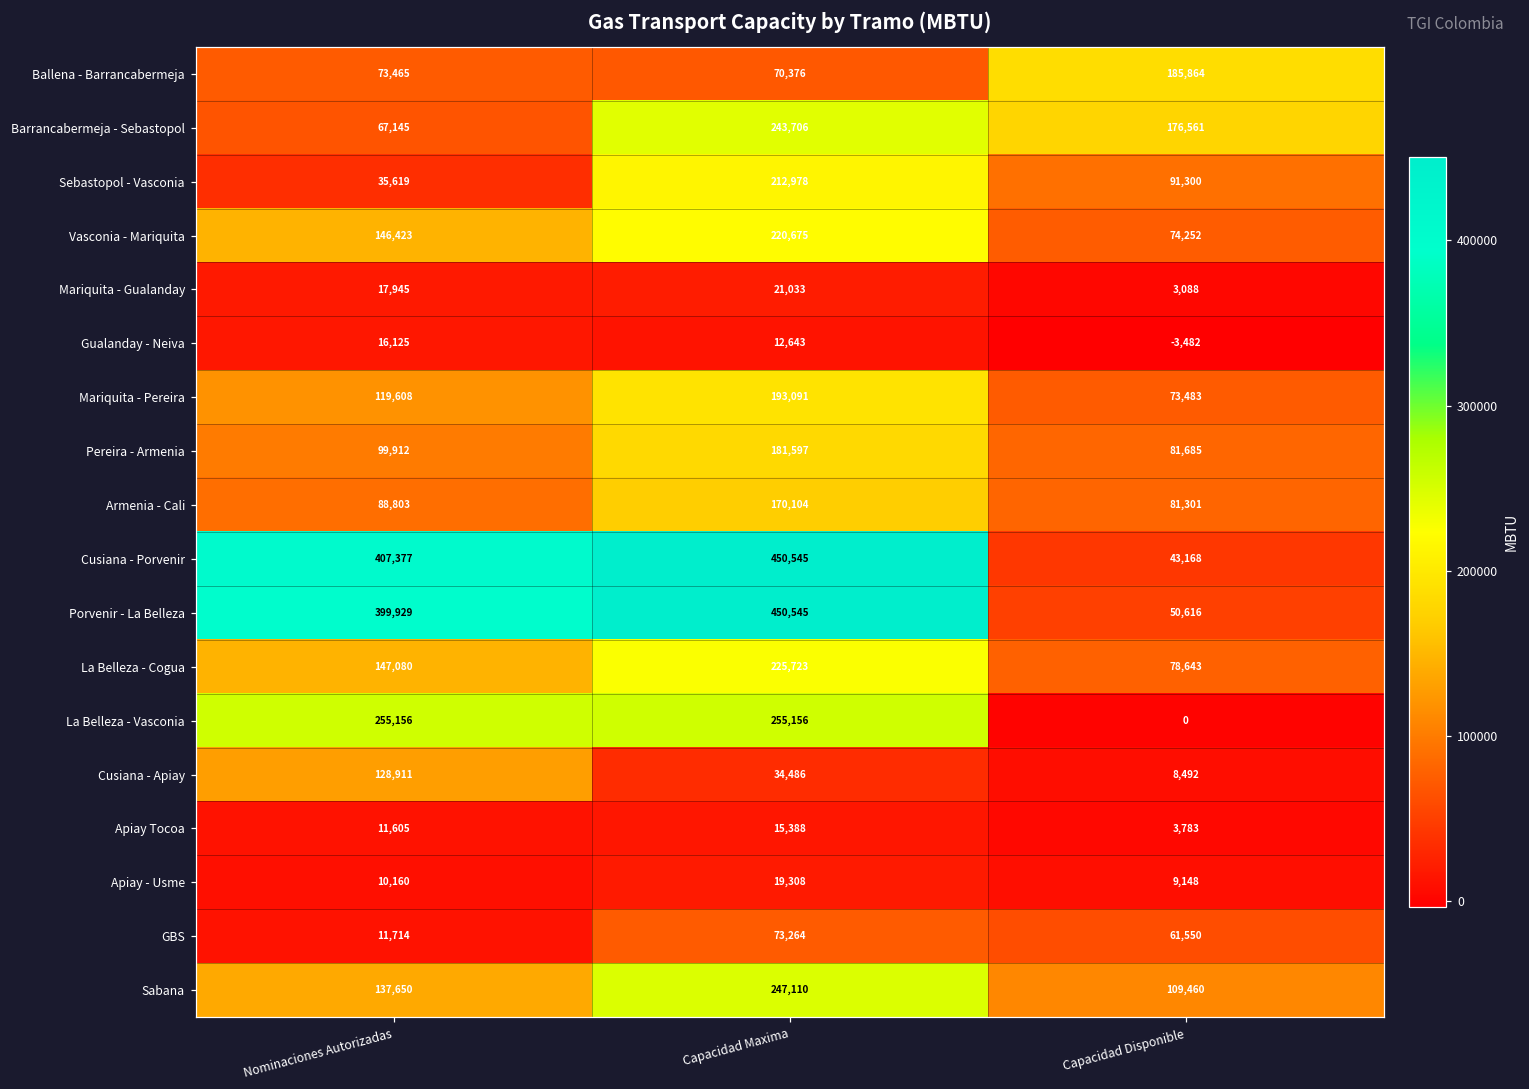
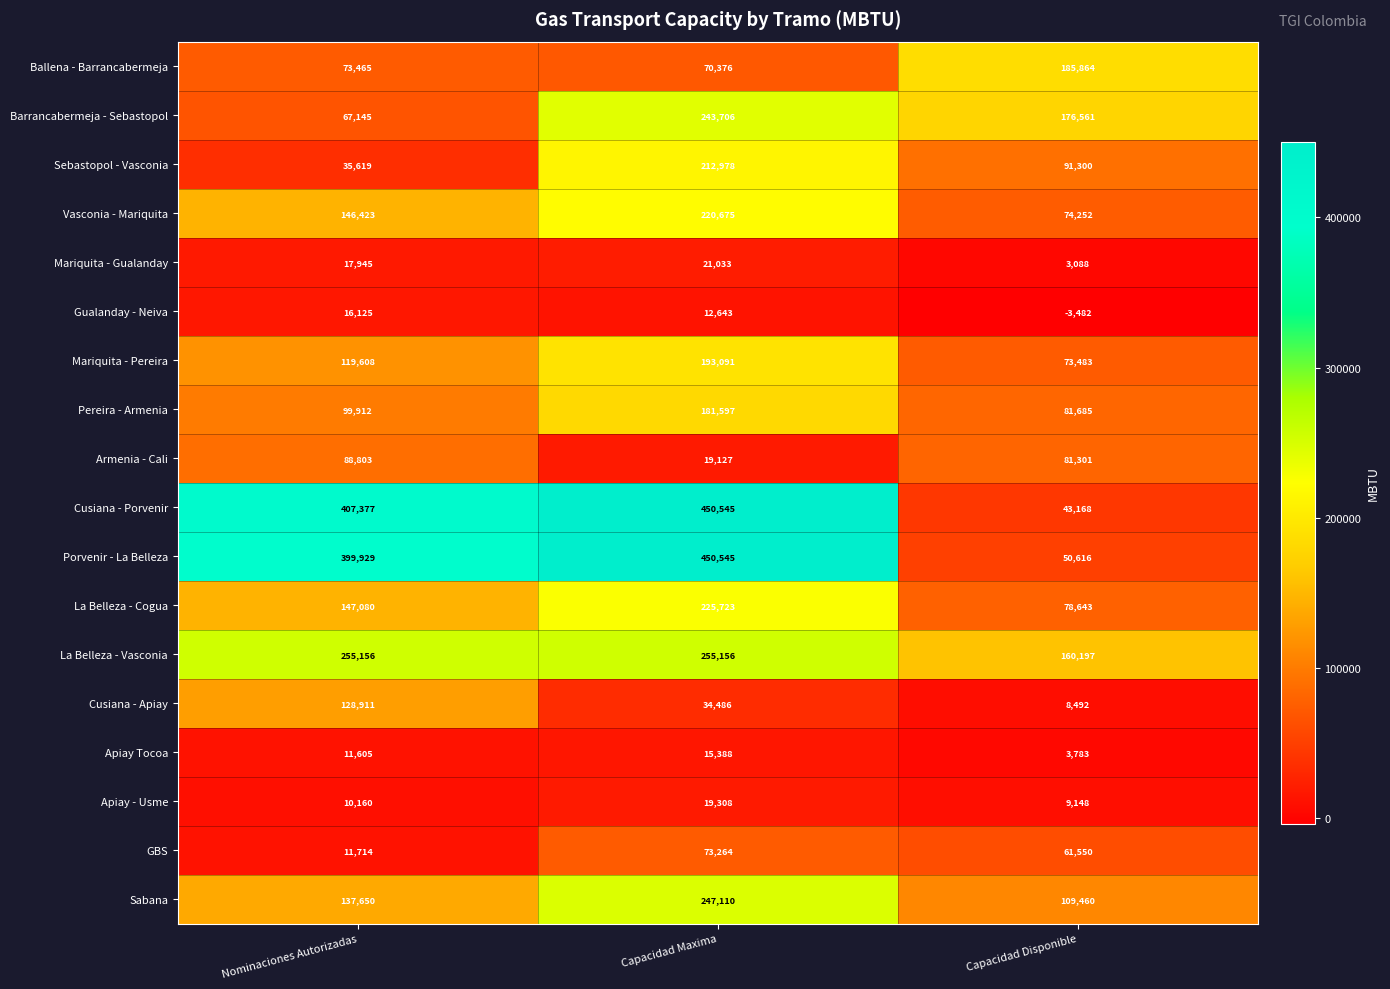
  {
    "Ballena - Barrancabermeja": {
      "Nominaciones Autorizadas": "73,465",
      "Capacidad Maxima": "70,376",
      "Capacidad Disponible": "185,864"
    },
    "Barrancabermeja - Sebastopol": {
      "Nominaciones Autorizadas": "67,145",
      "Capacidad Maxima": "243,706",
      "Capacidad Disponible": "176,561"
    },
    "Sebastopol - Vasconia": {
      "Nominaciones Autorizadas": "35,619",
      "Capacidad Maxima": "212,978",
      "Capacidad Disponible": "91,300"
    },
    "Vasconia - Mariquita": {
      "Nominaciones Autorizadas": "146,423",
      "Capacidad Maxima": "220,675",
      "Capacidad Disponible": "74,252"
    },
    "Mariquita - Gualanday": {
      "Nominaciones Autorizadas": "17,945",
      "Capacidad Maxima": "21,033",
      "Capacidad Disponible": "3,088"
    },
    "Gualanday - Neiva": {
      "Nominaciones Autorizadas": "16,125",
      "Capacidad Maxima": "12,643",
      "Capacidad Disponible": "-3,482"
    },
    "Mariquita - Pereira": {
      "Nominaciones Autorizadas": "119,608",
      "Capacidad Maxima": "193,091",
      "Capacidad Disponible": "73,483"
    },
    "Pereira - Armenia": {
      "Nominaciones Autorizadas": "99,912",
      "Capacidad Maxima": "181,597",
      "Capacidad Disponible": "81,685"
    },
    "Armenia - Cali": {
      "Nominaciones Autorizadas": "88,803",
-     "Capacidad Maxima": "170,104",
+     "Capacidad Maxima": "19,127",
      "Capacidad Disponible": "81,301"
    },
    "Cusiana - Porvenir": {
      "Nominaciones Autorizadas": "407,377",
      "Capacidad Maxima": "450,545",
      "Capacidad Disponible": "43,168"
    },
    "Porvenir - La Belleza": {
      "Nominaciones Autorizadas": "399,929",
      "Capacidad Maxima": "450,545",
      "Capacidad Disponible": "50,616"
    },
    "La Belleza - Cogua": {
      "Nominaciones Autorizadas": "147,080",
      "Capacidad Maxima": "225,723",
      "Capacidad Disponible": "78,643"
    },
    "La Belleza - Vasconia": {
      "Nominaciones Autorizadas": "255,156",
      "Capacidad Maxima": "255,156",
-     "Capacidad Disponible": "0"
+     "Capacidad Disponible": "160,197"
    },
    "Cusiana - Apiay": {
      "Nominaciones Autorizadas": "128,911",
      "Capacidad Maxima": "34,486",
      "Capacidad Disponible": "8,492"
    },
    "Apiay Tocoa": {
      "Nominaciones Autorizadas": "11,605",
      "Capacidad Maxima": "15,388",
      "Capacidad Disponible": "3,783"
    },
    "Apiay - Usme": {
      "Nominaciones Autorizadas": "10,160",
      "Capacidad Maxima": "19,308",
      "Capacidad Disponible": "9,148"
    },
    "GBS": {
      "Nominaciones Autorizadas": "11,714",
      "Capacidad Maxima": "73,264",
      "Capacidad Disponible": "61,550"
    },
    "Sabana": {
      "Nominaciones Autorizadas": "137,650",
      "Capacidad Maxima": "247,110",
      "Capacidad Disponible": "109,460"
    }
  }
